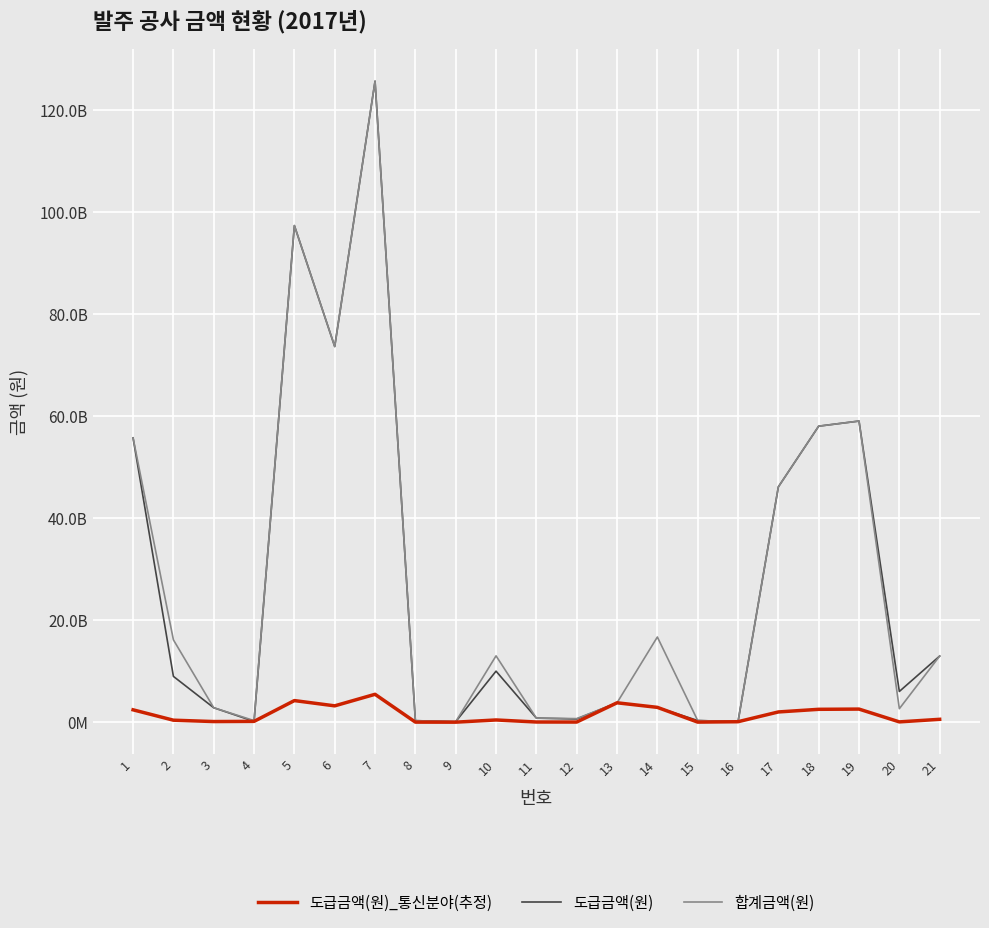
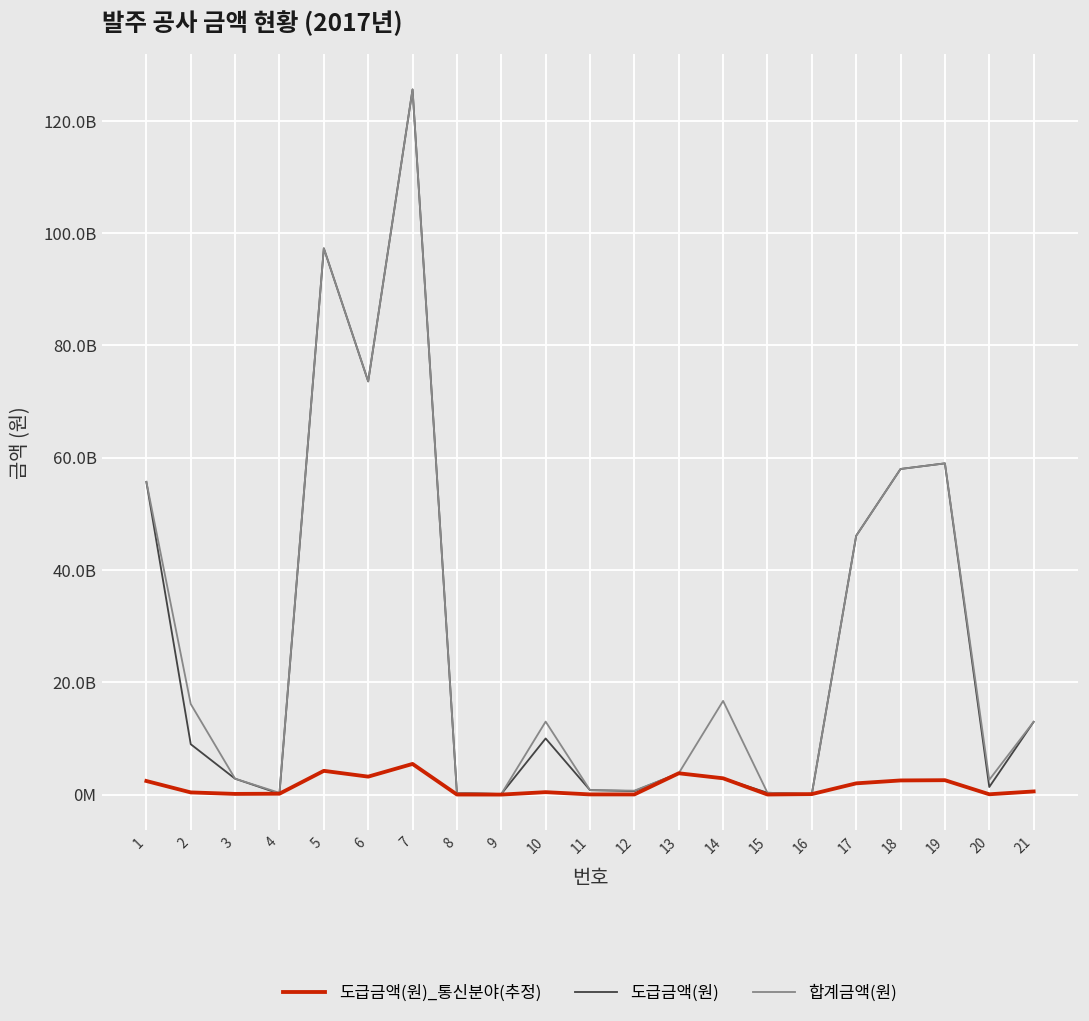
  {
    "도급금액(원)_통신분야(추정)": {
      "1": 2000000000,
      "2": 0,
      "3": 0,
      "5": 4000000000,
      "6": 3000000000,
      "7": 5000000000,
      "10": 0,
      "11": 0,
      "12": 0,
      "17": 2000000000,
      "18": 3000000000,
      "19": 3000000000,
      "20": 0,
      "21": 1000000000
    },
    "도급금액(원)": {
      "2": 9000000000,
      "10": 10000000000,
-     "20": 6000000000
+     "20": 1000000000
    },
    "합계금액(원)": {
      "2": 16000000000,
      "10": 13000000000,
      "14": 17000000000,
      "20": 3000000000
    }
  }
